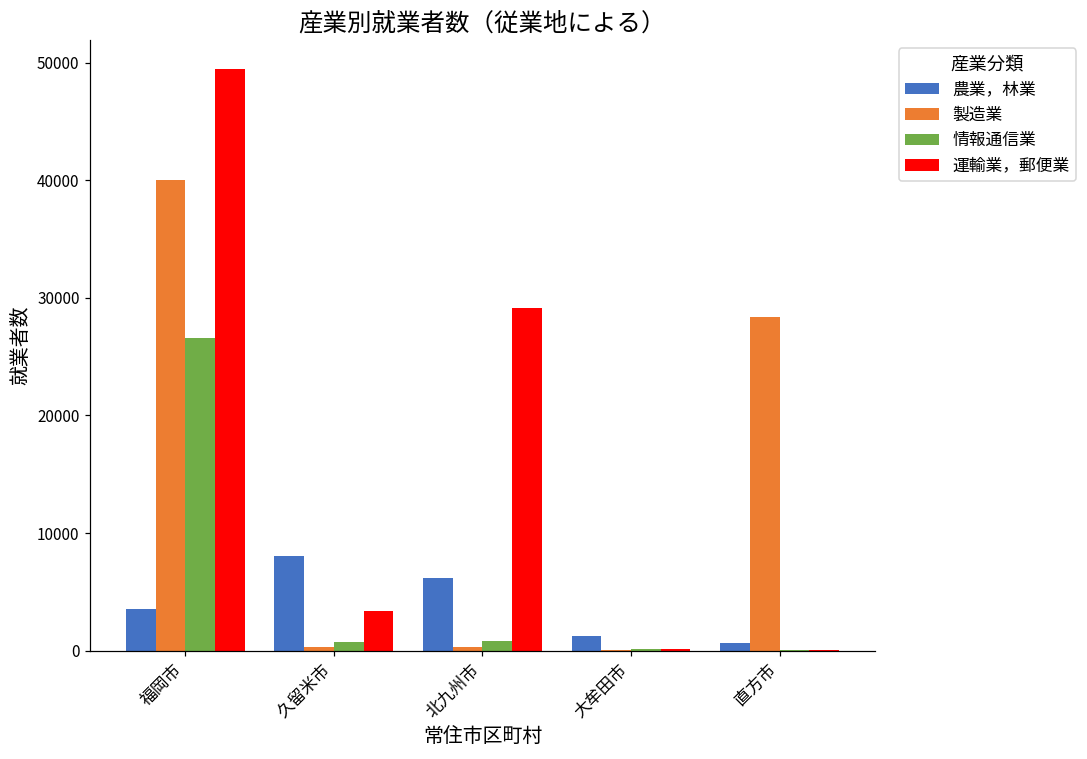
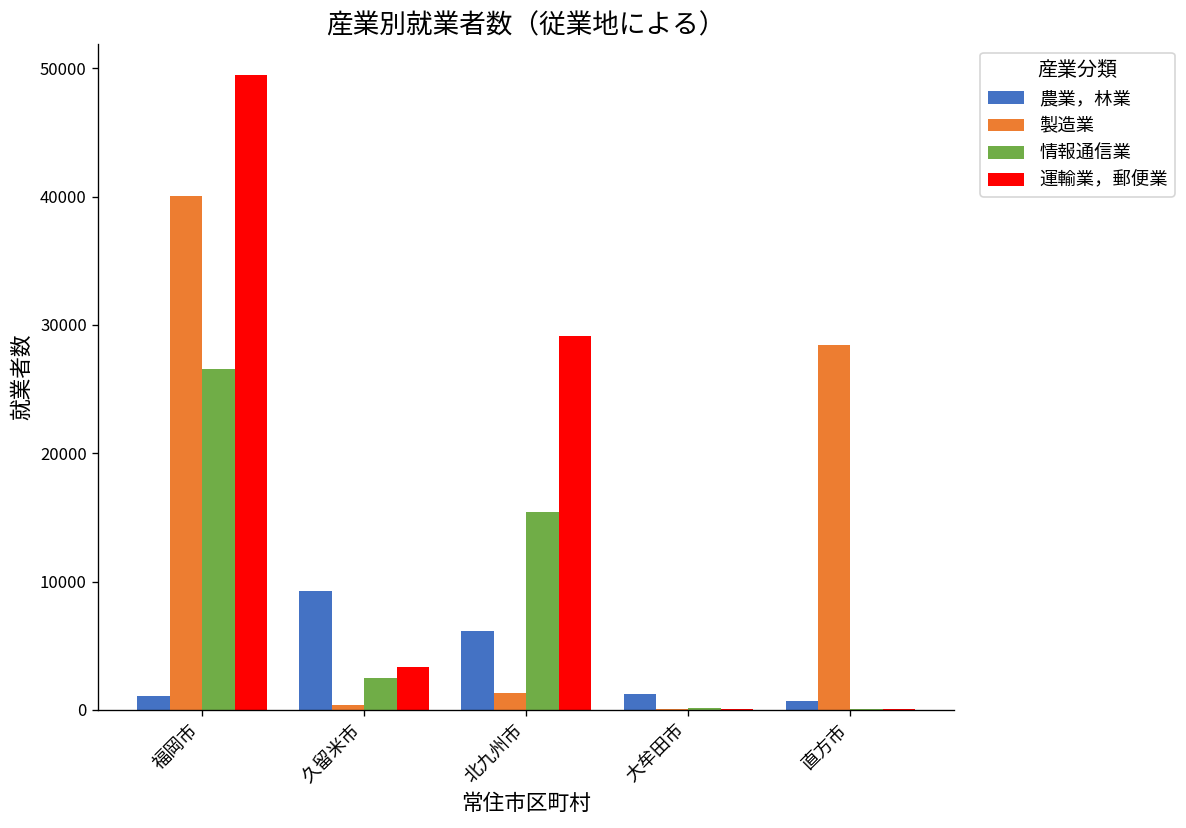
  {
    "農業，林業": {
-     "福岡市": 3600,
-     "久留米市": 8000,
+     "福岡市": 1100,
+     "久留米市": 9300,
      "北九州市": 6200,
      "大牟田市": 1200,
      "直方市": 700
    },
    "製造業": {
      "福岡市": 40100,
      "久留米市": 400,
-     "北九州市": 300,
+     "北九州市": 1300,
      "直方市": 28400
    },
    "情報通信業": {
      "福岡市": 26600,
-     "久留米市": 700,
-     "北九州市": 900
+     "久留米市": 2500,
+     "北九州市": 15400
    },
    "運輸業，郵便業": {
      "福岡市": 49400,
      "久留米市": 3300,
      "北九州市": 29100
    }
  }
